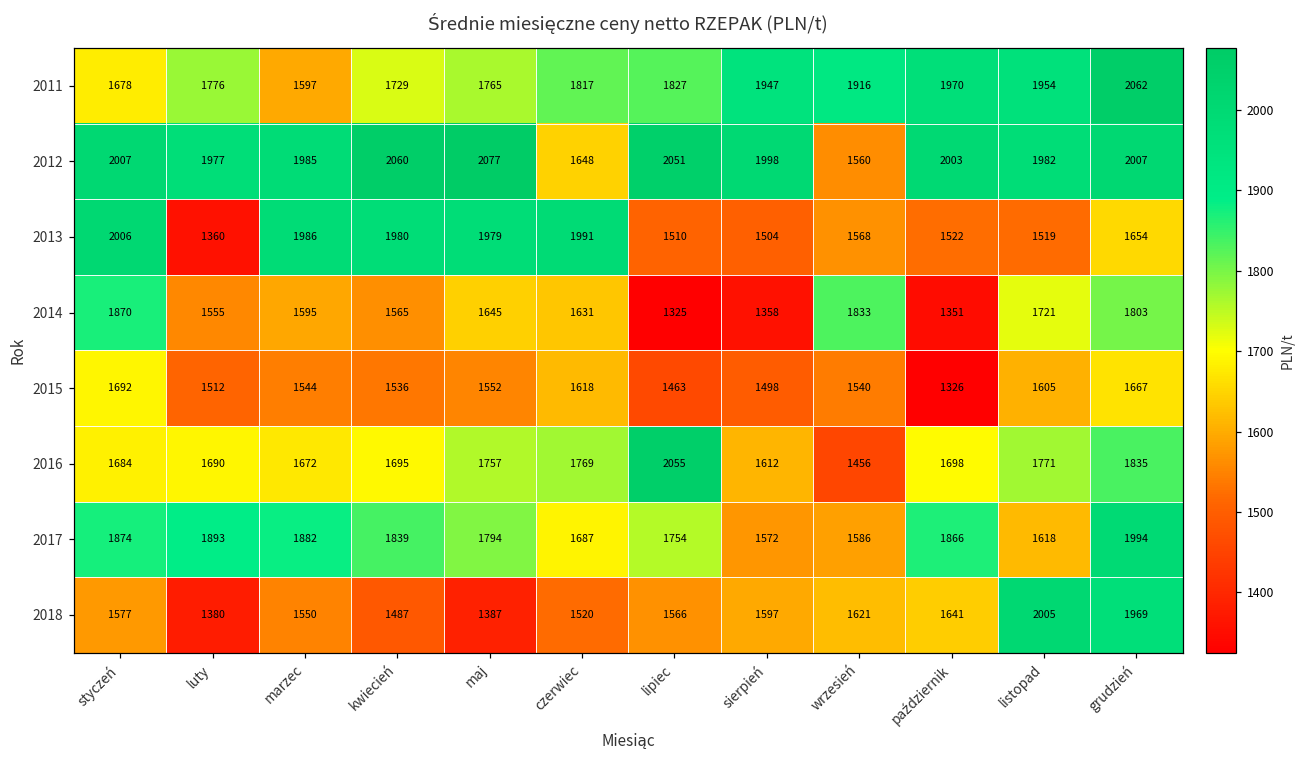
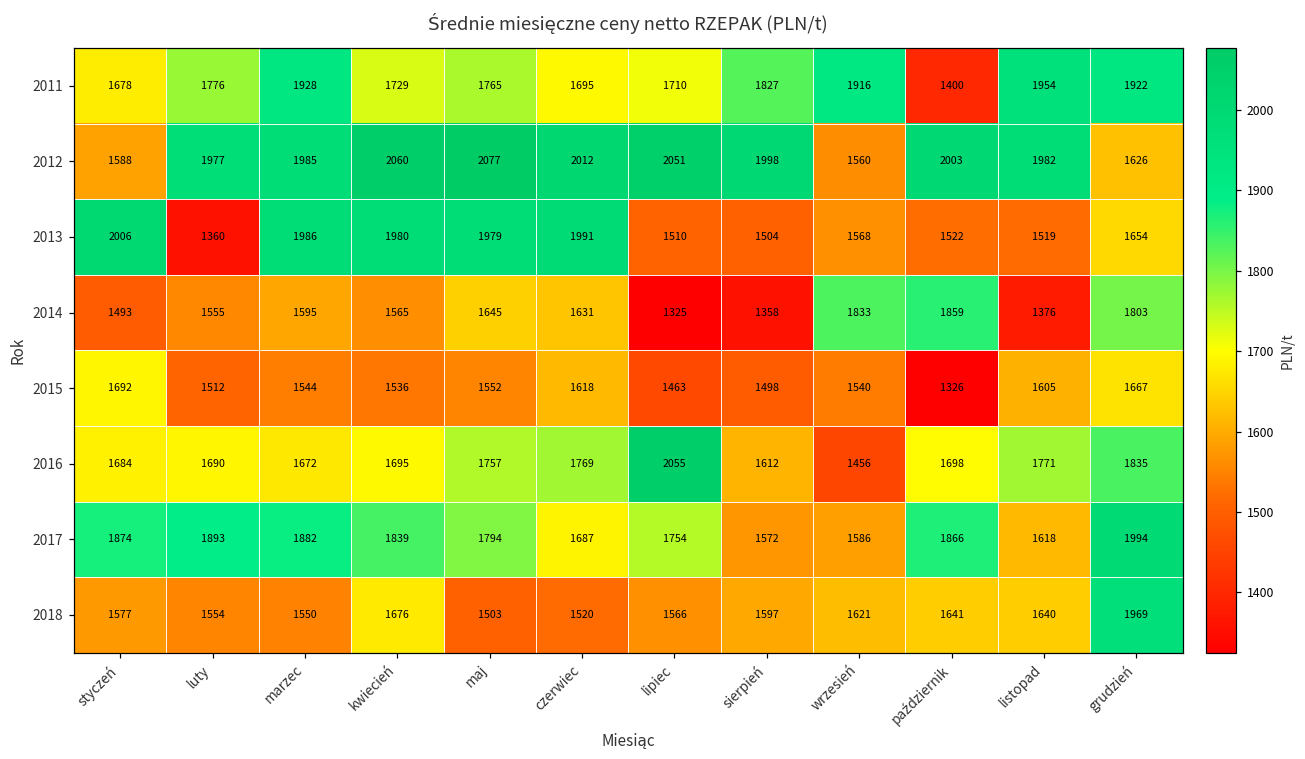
  {
    "2011": {
      "styczeń": 1678,
      "luty": 1776,
-     "marzec": 1597,
+     "marzec": 1928,
      "kwiecień": 1729,
      "maj": 1765,
-     "czerwiec": 1817,
-     "lipiec": 1827,
-     "sierpień": 1947,
+     "czerwiec": 1695,
+     "lipiec": 1710,
+     "sierpień": 1827,
      "wrzesień": 1916,
-     "październik": 1970,
+     "październik": 1400,
      "listopad": 1954,
-     "grudzień": 2062
+     "grudzień": 1922
    },
    "2012": {
-     "styczeń": 2007,
+     "styczeń": 1588,
      "luty": 1977,
      "marzec": 1985,
      "kwiecień": 2060,
      "maj": 2077,
-     "czerwiec": 1648,
+     "czerwiec": 2012,
      "lipiec": 2051,
      "sierpień": 1998,
      "wrzesień": 1560,
      "październik": 2003,
      "listopad": 1982,
-     "grudzień": 2007
+     "grudzień": 1626
    },
    "2013": {
      "styczeń": 2006,
      "luty": 1360,
      "marzec": 1986,
      "kwiecień": 1980,
      "maj": 1979,
      "czerwiec": 1991,
      "lipiec": 1510,
      "sierpień": 1504,
      "wrzesień": 1568,
      "październik": 1522,
      "listopad": 1519,
      "grudzień": 1654
    },
    "2014": {
-     "styczeń": 1870,
+     "styczeń": 1493,
      "luty": 1555,
      "marzec": 1595,
      "kwiecień": 1565,
      "maj": 1645,
      "czerwiec": 1631,
      "lipiec": 1325,
      "sierpień": 1358,
      "wrzesień": 1833,
-     "październik": 1351,
-     "listopad": 1721,
+     "październik": 1859,
+     "listopad": 1376,
      "grudzień": 1803
    },
    "2015": {
      "styczeń": 1692,
      "luty": 1512,
      "marzec": 1544,
      "kwiecień": 1536,
      "maj": 1552,
      "czerwiec": 1618,
      "lipiec": 1463,
      "sierpień": 1498,
      "wrzesień": 1540,
      "październik": 1326,
      "listopad": 1605,
      "grudzień": 1667
    },
    "2016": {
      "styczeń": 1684,
      "luty": 1690,
      "marzec": 1672,
      "kwiecień": 1695,
      "maj": 1757,
      "czerwiec": 1769,
      "lipiec": 2055,
      "sierpień": 1612,
      "wrzesień": 1456,
      "październik": 1698,
      "listopad": 1771,
      "grudzień": 1835
    },
    "2017": {
      "styczeń": 1874,
      "luty": 1893,
      "marzec": 1882,
      "kwiecień": 1839,
      "maj": 1794,
      "czerwiec": 1687,
      "lipiec": 1754,
      "sierpień": 1572,
      "wrzesień": 1586,
      "październik": 1866,
      "listopad": 1618,
      "grudzień": 1994
    },
    "2018": {
      "styczeń": 1577,
-     "luty": 1380,
+     "luty": 1554,
      "marzec": 1550,
-     "kwiecień": 1487,
-     "maj": 1387,
+     "kwiecień": 1676,
+     "maj": 1503,
      "czerwiec": 1520,
      "lipiec": 1566,
      "sierpień": 1597,
      "wrzesień": 1621,
      "październik": 1641,
-     "listopad": 2005,
+     "listopad": 1640,
      "grudzień": 1969
    }
  }
